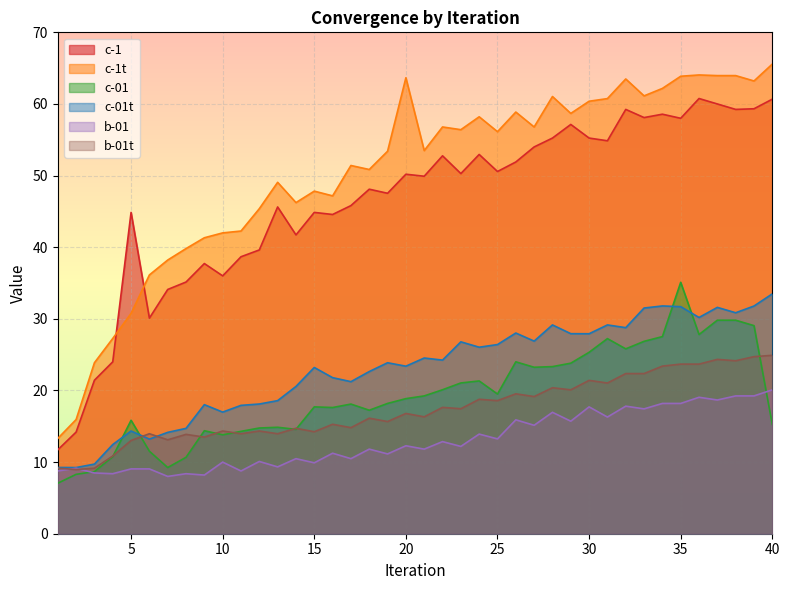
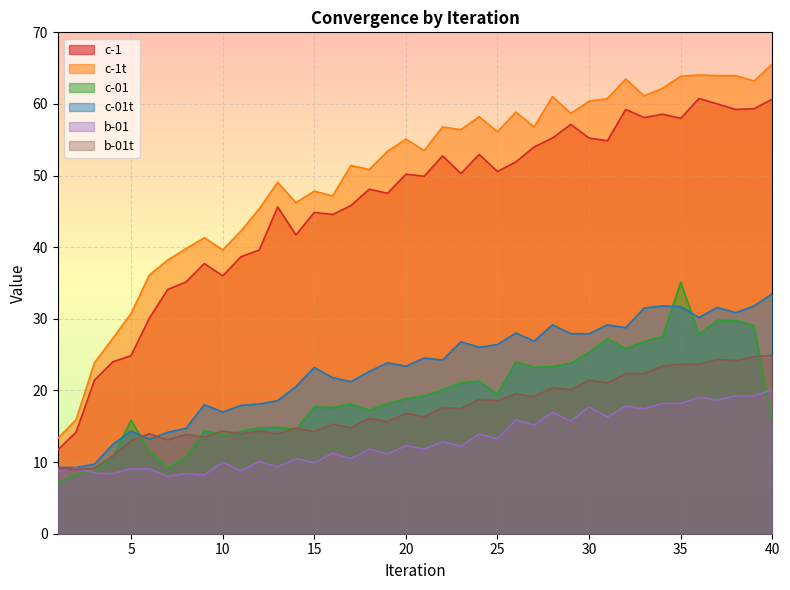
  {
    "c-1": {
-     "5": 45,
+     "5": 25,
      "10": 36,
      "15": 45,
      "20": 50,
      "25": 51,
      "30": 55,
      "35": 58,
      "40": 61
    },
    "c-1t": {
      "5": 31,
-     "10": 42,
+     "10": 40,
      "15": 48,
-     "20": 64,
+     "20": 55,
      "25": 56,
      "30": 60,
      "35": 64,
      "40": 66
    },
    "c-01": {
      "5": 16,
      "10": 14,
      "15": 18,
      "20": 19,
      "25": 20,
      "30": 25,
      "35": 35,
      "40": 15
    },
    "c-01t": {
      "5": 14,
      "10": 17,
      "15": 23,
      "20": 23,
      "25": 26,
      "30": 28,
      "35": 32,
      "40": 33
    }
  }
